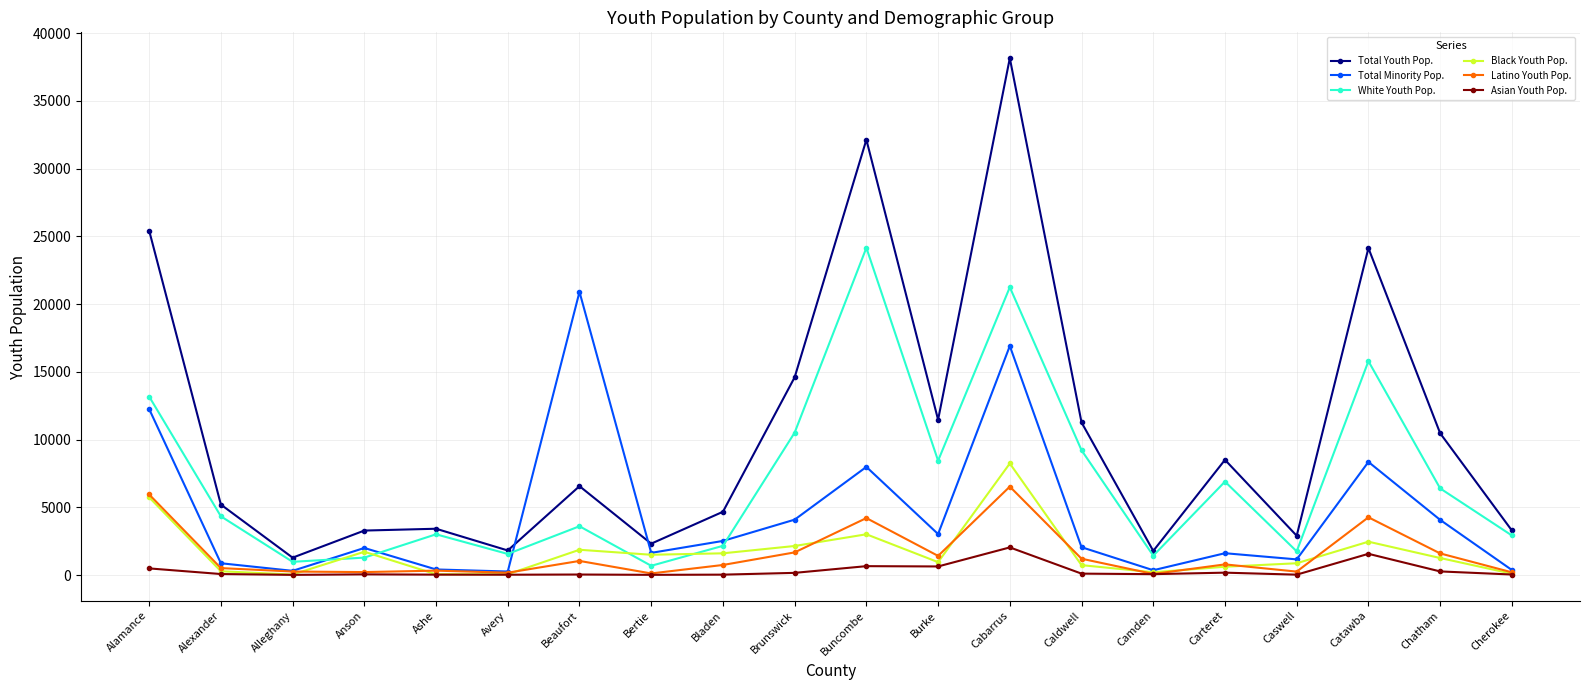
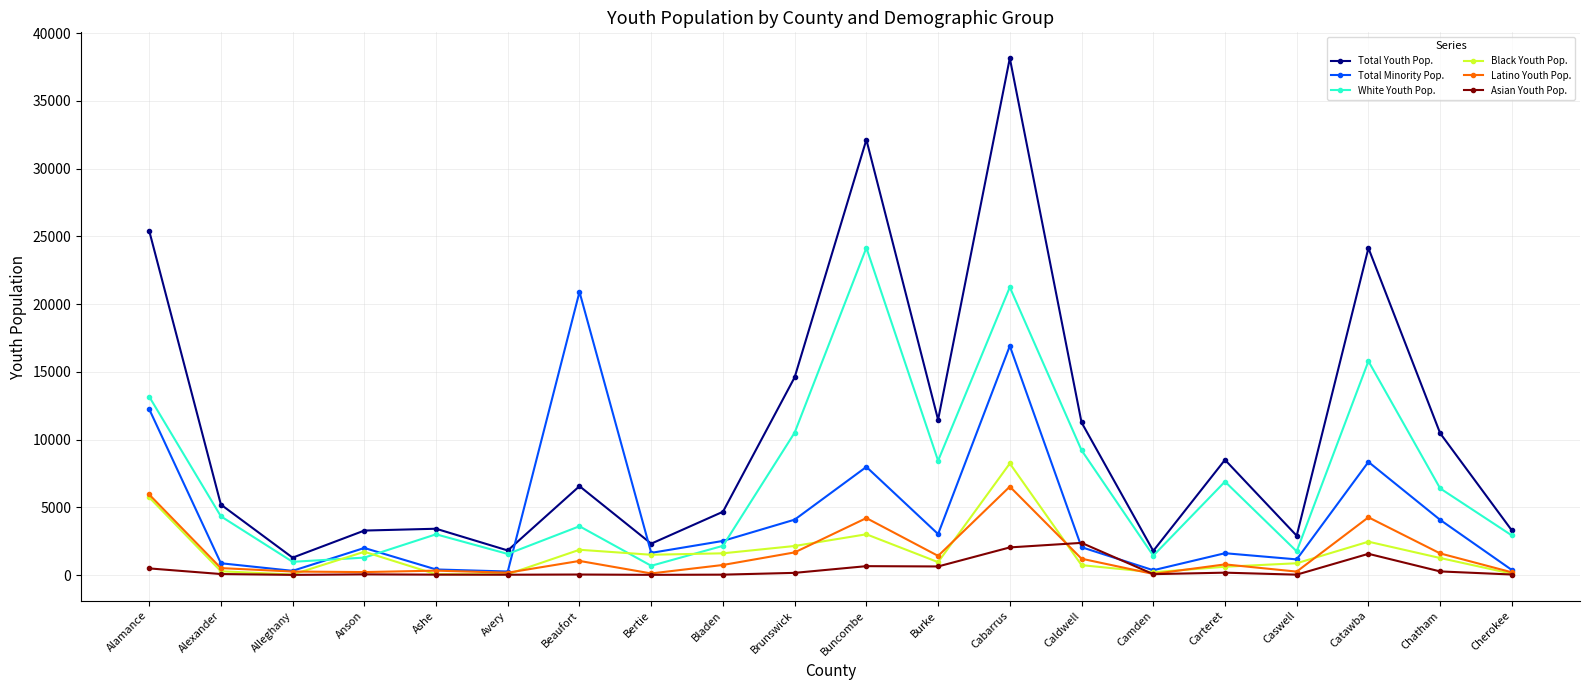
  {
    "Total Youth Pop.": {
      "Alamance": 25400,
      "Alexander": 5200,
      "Alleghany": 1300,
      "Anson": 3300,
      "Ashe": 3400,
      "Avery": 1800,
      "Beaufort": 6600,
      "Bertie": 2300,
      "Bladen": 4700,
      "Brunswick": 14600,
      "Buncombe": 32100,
      "Burke": 11500,
      "Cabarrus": 38200,
      "Caldwell": 11300,
      "Camden": 1800,
      "Carteret": 8500,
      "Caswell": 2900,
      "Catawba": 24100,
      "Chatham": 10500,
      "Cherokee": 3300
    },
    "Total Minority Pop.": {
      "Alamance": 12300,
      "Alexander": 900,
      "Anson": 2000,
      "Beaufort": 20900,
      "Bladen": 2500,
      "Brunswick": 4100,
      "Buncombe": 8000,
      "Burke": 3000,
      "Cabarrus": 16900,
      "Caldwell": 2100,
      "Carteret": 1600,
      "Caswell": 1200,
      "Catawba": 8300,
      "Chatham": 4100
    },
    "White Youth Pop.": {
      "Alamance": 13200,
      "Alexander": 4300,
      "Alleghany": 1000,
      "Anson": 1300,
      "Ashe": 3000,
      "Avery": 1600,
      "Beaufort": 3600,
      "Bertie": 700,
      "Bladen": 2200,
      "Brunswick": 10500,
      "Buncombe": 24200,
      "Burke": 8400,
      "Cabarrus": 21200,
      "Caldwell": 9200,
      "Camden": 1400,
      "Carteret": 6900,
      "Caswell": 1700,
      "Catawba": 15800,
      "Chatham": 6400,
      "Cherokee": 2900
    },
    "Black Youth Pop.": {
      "Alamance": 5700,
      "Alexander": 300,
      "Anson": 1700,
      "Beaufort": 1900,
      "Bladen": 1600,
      "Brunswick": 2100,
      "Buncombe": 3000,
      "Burke": 900,
      "Cabarrus": 8200,
      "Caldwell": 700,
      "Caswell": 900,
      "Catawba": 2500,
      "Chatham": 1300
    },
    "Latino Youth Pop.": {
      "Alamance": 5900,
      "Alexander": 500,
      "Beaufort": 1000,
      "Bladen": 700,
      "Brunswick": 1700,
      "Buncombe": 4200,
      "Burke": 1400,
      "Cabarrus": 6500,
      "Caldwell": 1200,
      "Caswell": 300,
      "Catawba": 4300,
      "Chatham": 1600
    },
    "Asian Youth Pop.": {
      "Alamance": 500,
      "Alexander": 100,
      "Beaufort": 0,
      "Bladen": 0,
      "Brunswick": 200,
      "Buncombe": 700,
      "Burke": 600,
      "Cabarrus": 2000,
-     "Caldwell": 100,
+     "Caldwell": 2400,
      "Carteret": 200,
      "Caswell": 0,
      "Catawba": 1600,
      "Chatham": 300
    }
  }
